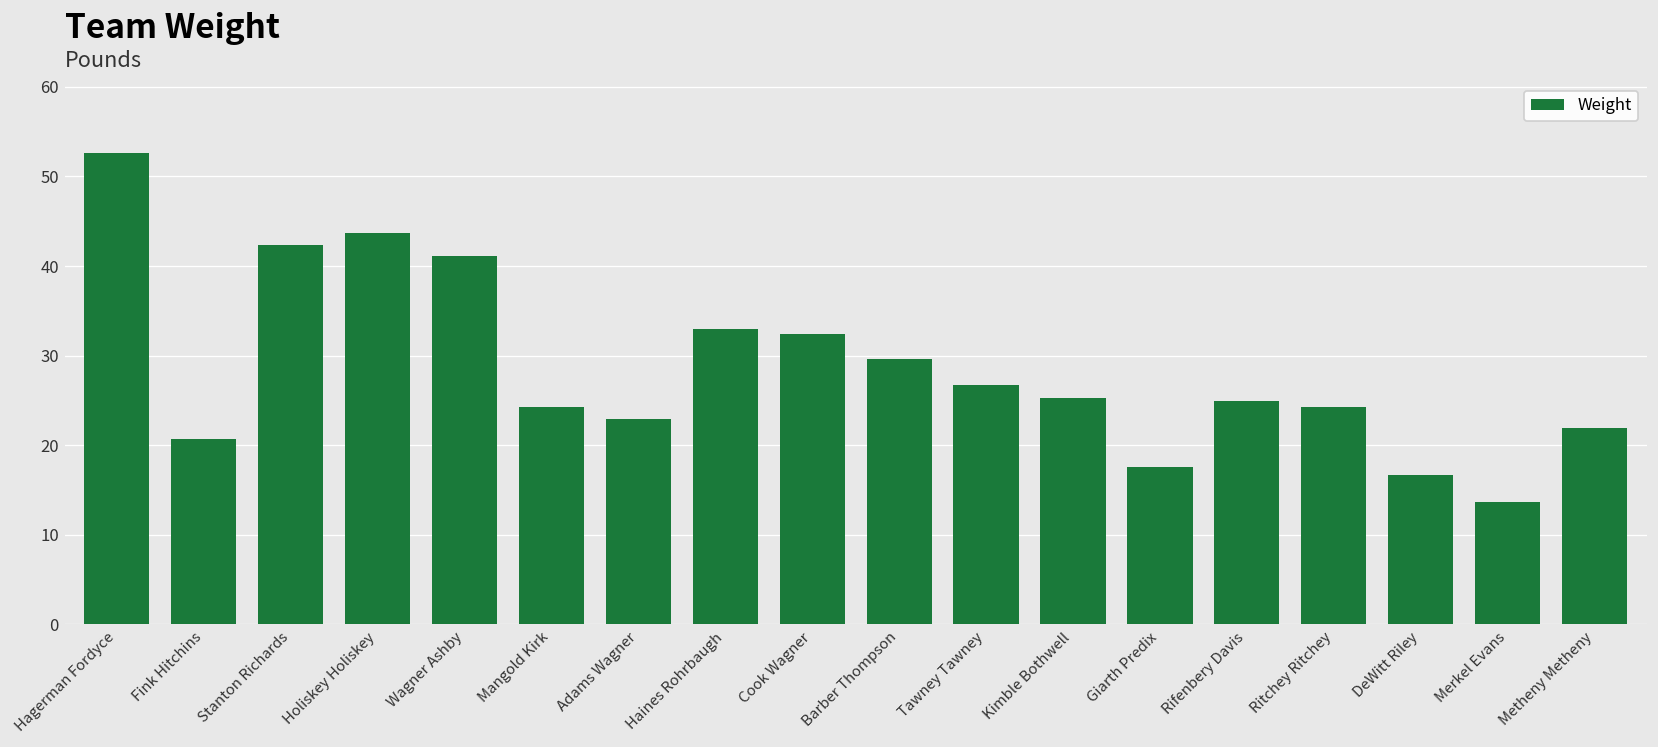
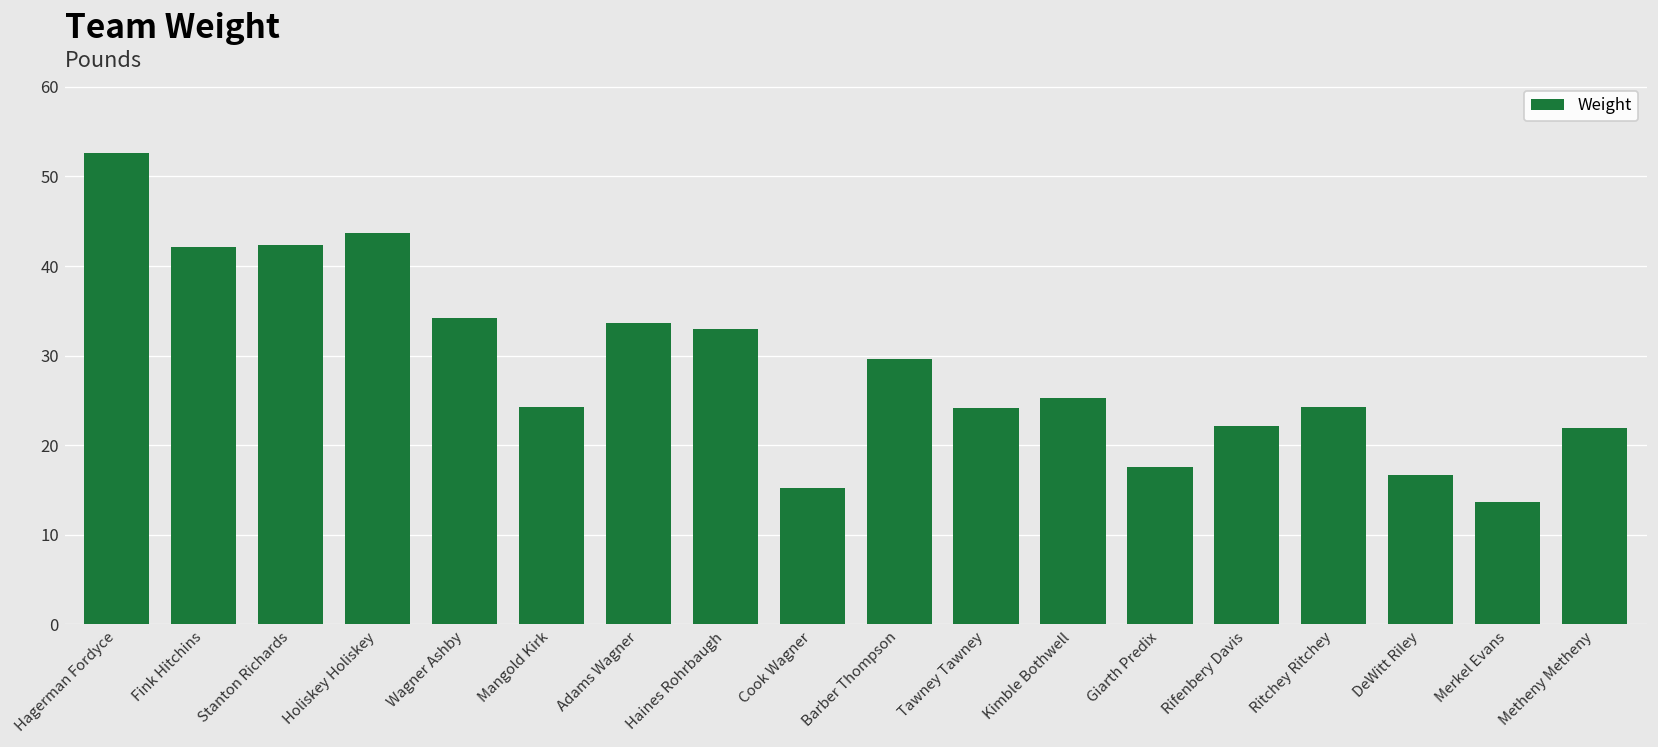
  {
    "Hagerman Fordyce": 53,
-   "Fink Hitchins": 21,
+   "Fink Hitchins": 42,
    "Stanton Richards": 42,
    "Holiskey Holiskey": 44,
-   "Wagner Ashby": 41,
+   "Wagner Ashby": 34,
    "Mangold Kirk": 24,
-   "Adams Wagner": 23,
+   "Adams Wagner": 34,
    "Haines Rohrbaugh": 33,
-   "Cook Wagner": 32,
+   "Cook Wagner": 15,
    "Barber Thompson": 30,
-   "Tawney Tawney": 27,
+   "Tawney Tawney": 24,
    "Kimble Bothwell": 25,
    "Giarth Predix": 18,
-   "Rifenbery Davis": 25,
+   "Rifenbery Davis": 22,
    "Ritchey Ritchey": 24,
    "DeWitt Riley": 17,
    "Merkel Evans": 14,
    "Metheny Metheny": 22
  }
